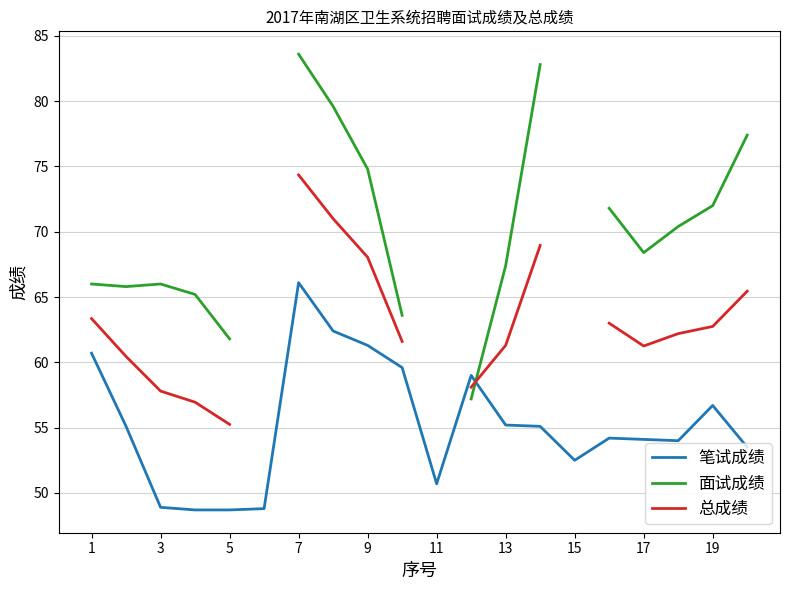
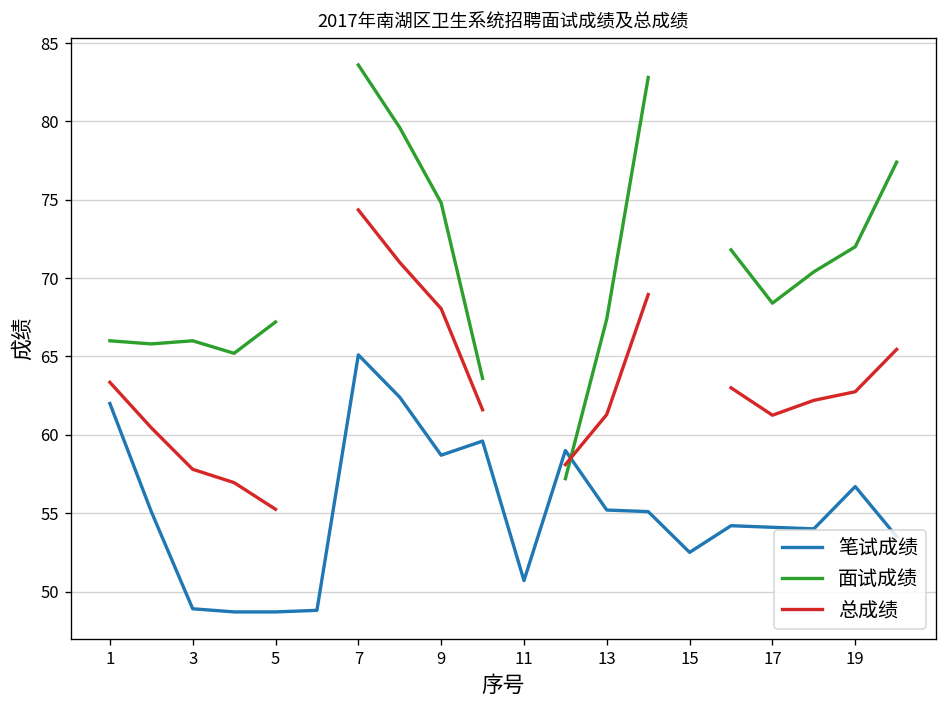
  {
    "笔试成绩": {
-     "1": 60.7,
+     "1": 62.0,
      "3": 48.9,
      "5": 48.7,
-     "7": 66.1,
-     "9": 61.3,
+     "7": 65.1,
+     "9": 58.7,
      "11": 50.7,
      "13": 55.2,
      "15": 52.5,
      "17": 54.1,
      "19": 56.7
    },
    "面试成绩": {
-     "5": 61.8
+     "5": 67.2
    },
    "总成绩": {
      "5": 55.3
    }
  }
